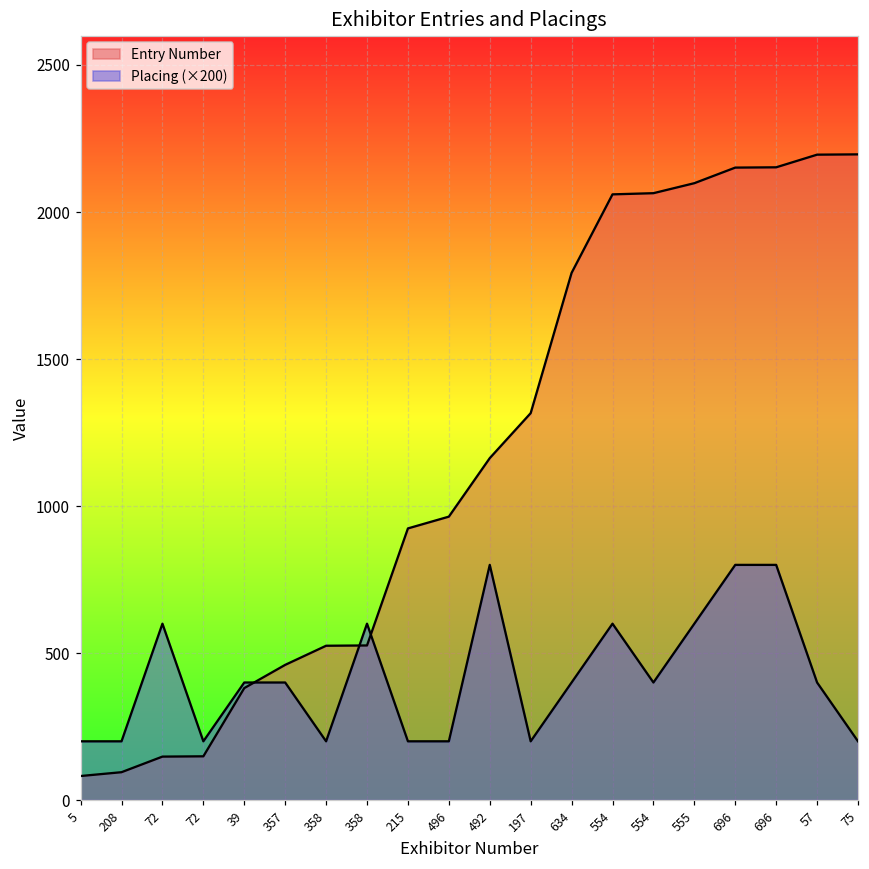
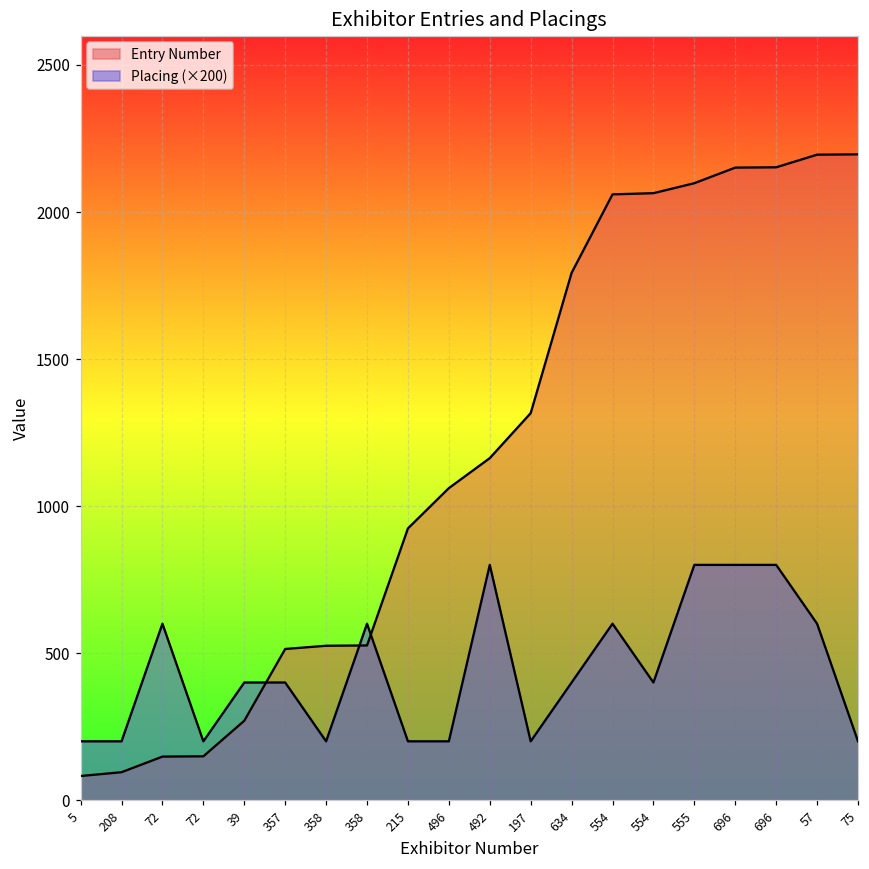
  {
    "Entry Number": {
      "5": 80,
      "208": 100,
-     "39": 380,
-     "357": 460,
+     "39": 270,
+     "357": 510,
      "215": 920,
-     "496": 960,
+     "496": 1060,
      "492": 1160,
      "197": 1320,
      "634": 1790,
      "555": 2100,
      "57": 2200,
      "75": 2200
    },
    "Placing (×200)": {
      "5": 200,
      "208": 200,
      "39": 400,
      "357": 400,
      "215": 200,
      "496": 200,
      "492": 800,
      "197": 200,
      "634": 400,
-     "555": 600,
-     "57": 400,
+     "555": 800,
+     "57": 600,
      "75": 200
    }
  }
